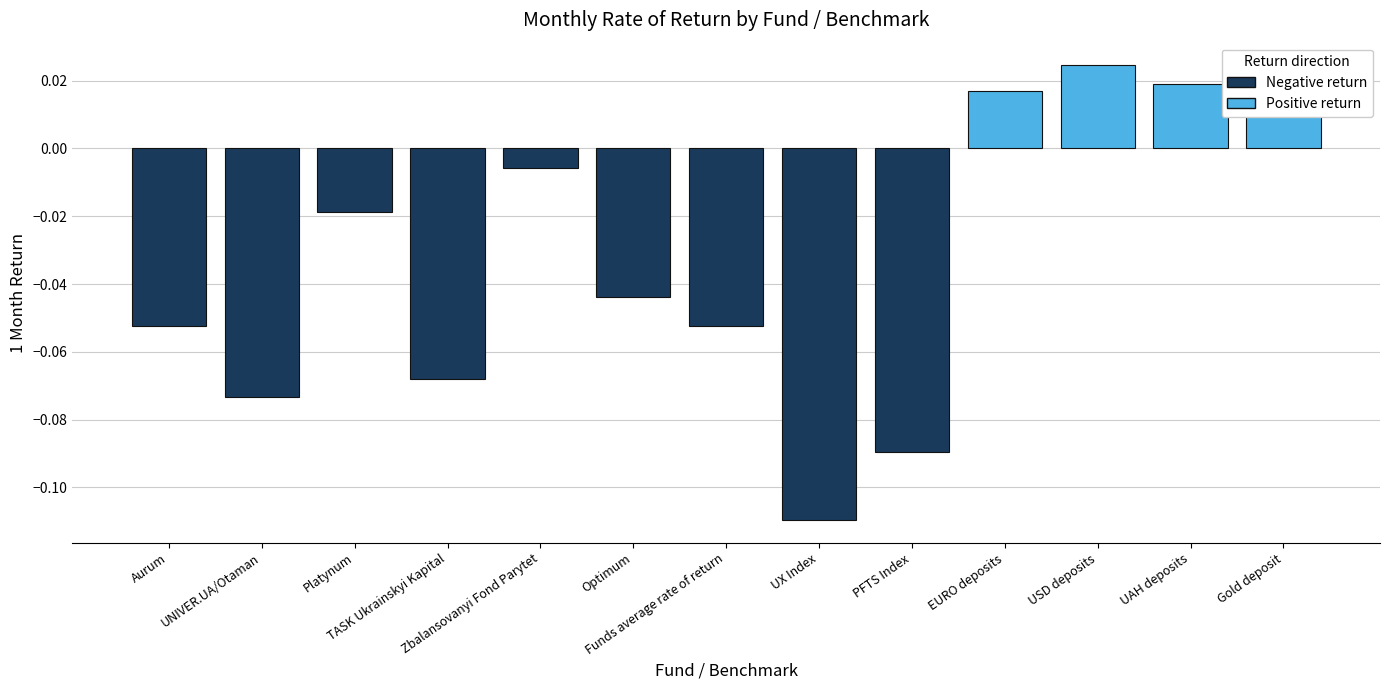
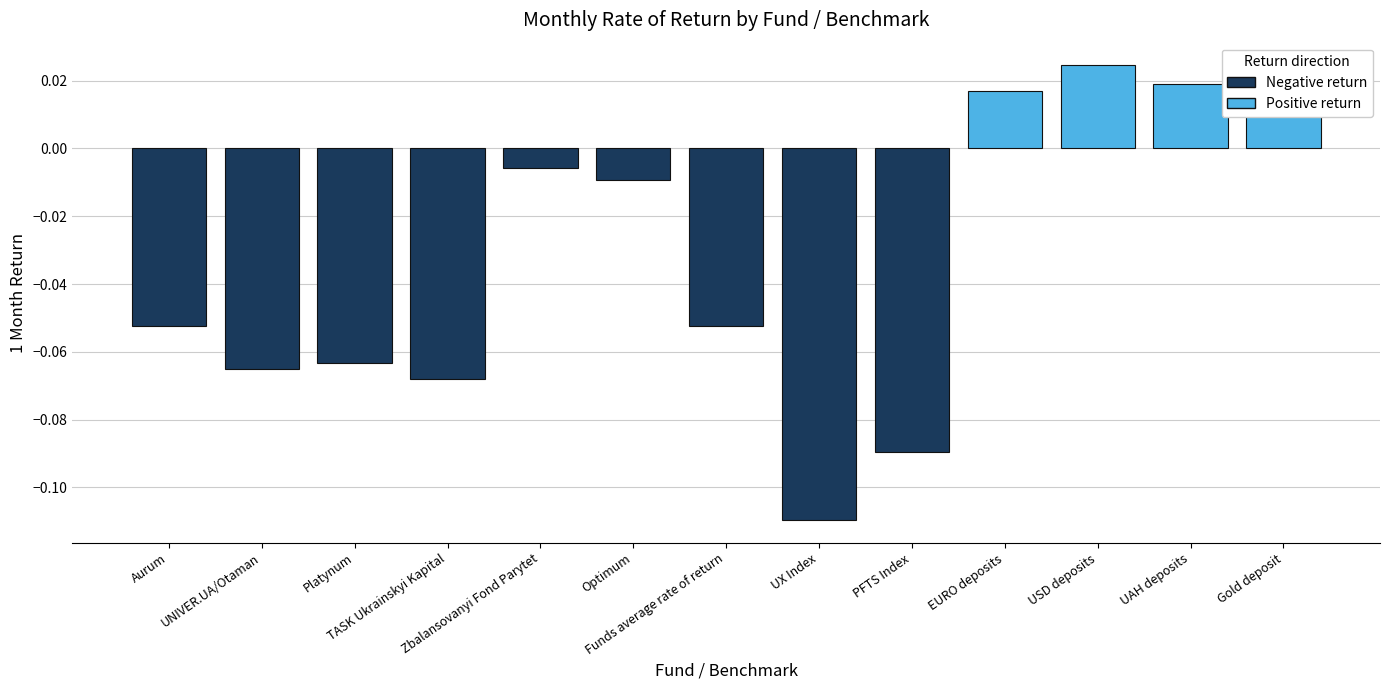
  {
    "Negative return": {
      "Aurum": -0.053,
-     "UNIVER.UA/Otaman": -0.073,
-     "Platynum": -0.019,
+     "UNIVER.UA/Otaman": -0.065,
+     "Platynum": -0.063,
      "TASK Ukrainskyi Kapital": -0.068,
      "Zbalansovanyi Fond Parytet": -0.006,
-     "Optimum": -0.044,
+     "Optimum": -0.009,
      "Funds average rate of return": -0.052,
      "UX Index": -0.110,
      "PFTS Index": -0.090
    },
    "Positive return": {
      "EURO deposits": 0.017,
      "USD deposits": 0.024,
      "UAH deposits": 0.019
    }
  }
